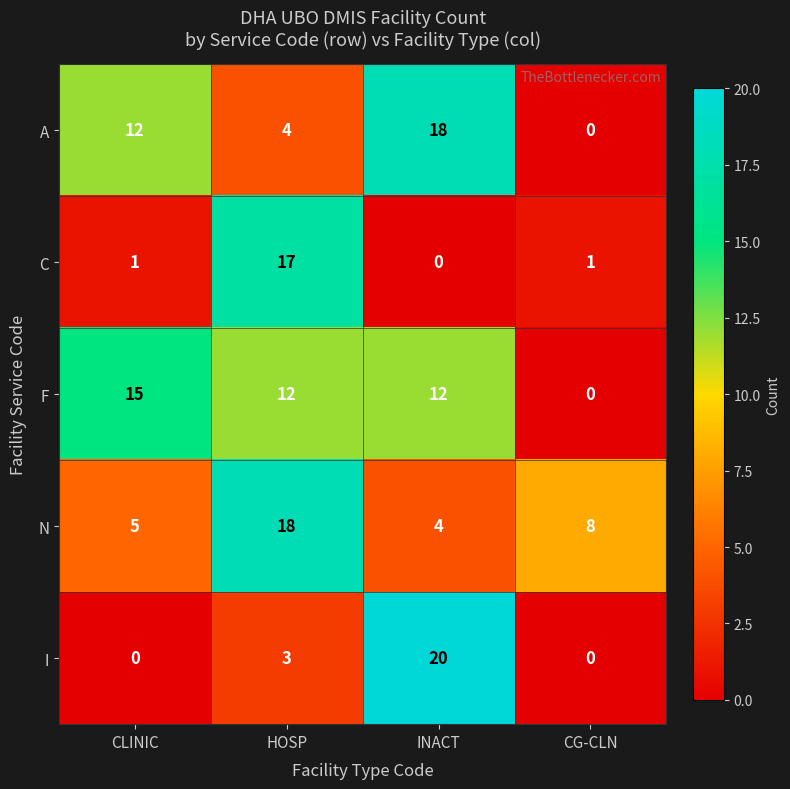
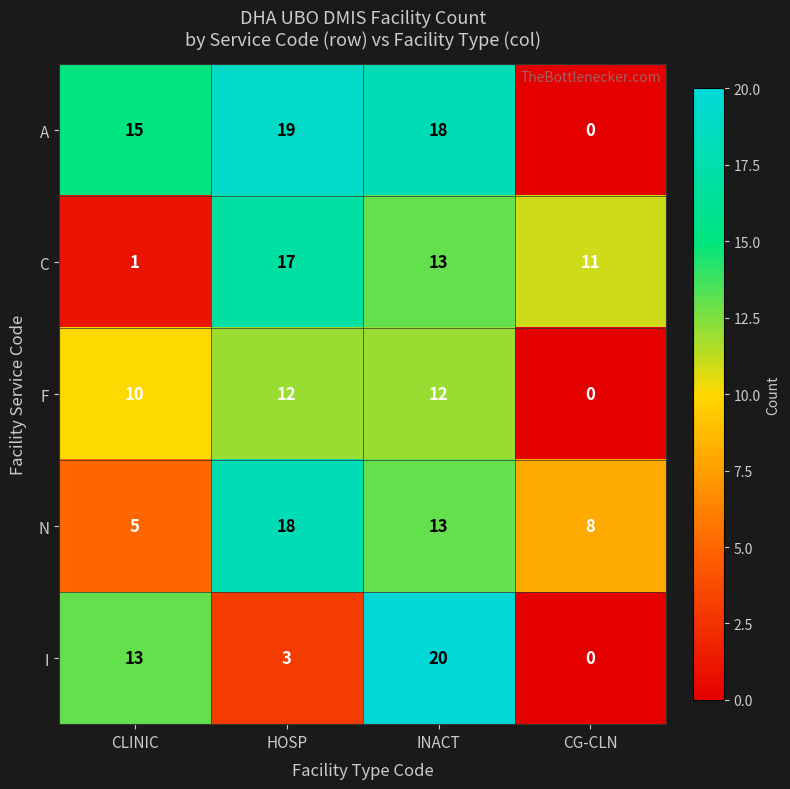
  {
    "A": {
-     "CLINIC": 12,
-     "HOSP": 4,
+     "CLINIC": 15,
+     "HOSP": 19,
      "INACT": 18
    },
    "C": {
      "CLINIC": 1,
      "HOSP": 17,
-     "INACT": 0,
-     "CG-CLN": 1
+     "INACT": 13,
+     "CG-CLN": 11
    },
    "F": {
-     "CLINIC": 15,
+     "CLINIC": 10,
      "HOSP": 12,
      "INACT": 12,
      "CG-CLN": 0
    },
    "N": {
      "CLINIC": 5,
      "HOSP": 18,
-     "INACT": 4,
+     "INACT": 13,
      "CG-CLN": 8
    },
    "I": {
-     "CLINIC": 0,
+     "CLINIC": 13,
      "HOSP": 3,
      "INACT": 20,
      "CG-CLN": 0
    }
  }
